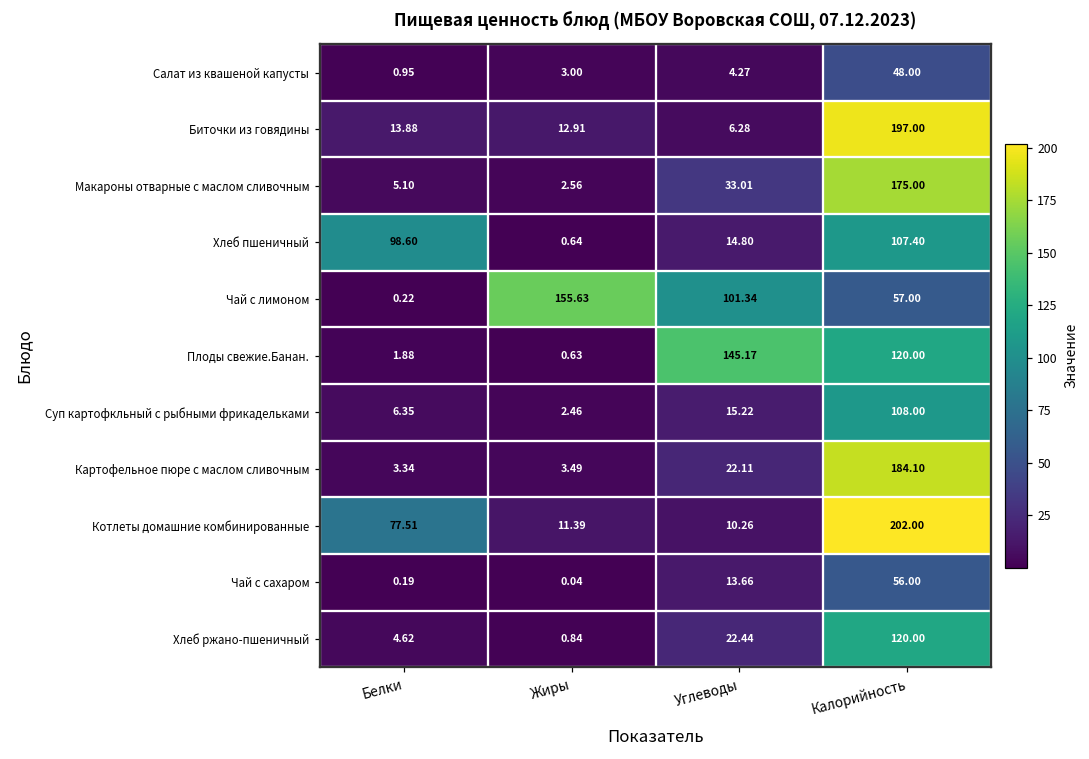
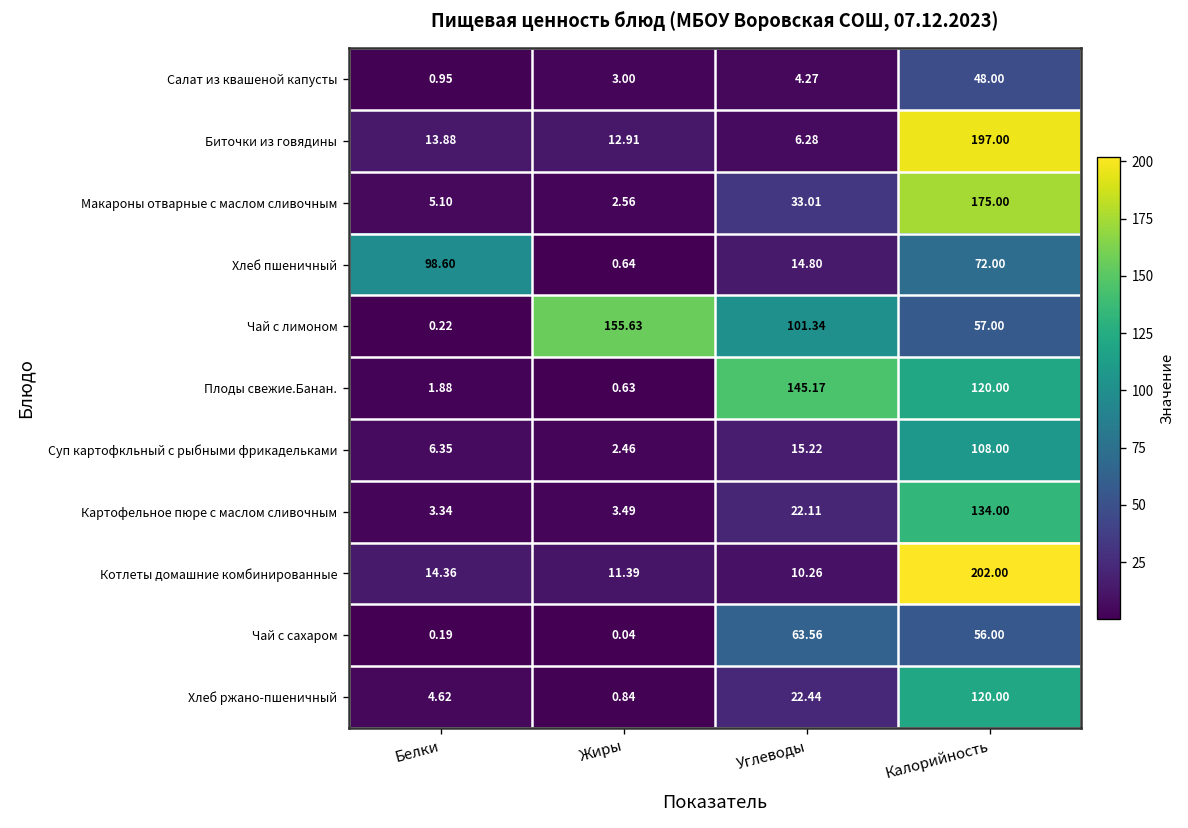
  {
    "Салат из квашеной капусты": {
      "Белки": 0.95,
      "Жиры": 3.00,
      "Углеводы": 4.27,
      "Калорийность": 48.00
    },
    "Биточки из говядины": {
      "Белки": 13.88,
      "Жиры": 12.91,
      "Углеводы": 6.28,
      "Калорийность": 197.00
    },
    "Макароны отварные с маслом сливочным": {
      "Белки": 5.10,
      "Жиры": 2.56,
      "Углеводы": 33.01,
      "Калорийность": 175.00
    },
    "Хлеб пшеничный": {
      "Белки": 98.60,
      "Жиры": 0.64,
      "Углеводы": 14.80,
-     "Калорийность": 107.40
+     "Калорийность": 72.00
    },
    "Чай с лимоном": {
      "Белки": 0.22,
      "Жиры": 155.63,
      "Углеводы": 101.34,
      "Калорийность": 57.00
    },
    "Плоды свежие.Банан.": {
      "Белки": 1.88,
      "Жиры": 0.63,
      "Углеводы": 145.17,
      "Калорийность": 120.00
    },
    "Суп картофкльный с рыбными фрикадельками": {
      "Белки": 6.35,
      "Жиры": 2.46,
      "Углеводы": 15.22,
      "Калорийность": 108.00
    },
    "Картофельное пюре с маслом сливочным": {
      "Белки": 3.34,
      "Жиры": 3.49,
      "Углеводы": 22.11,
-     "Калорийность": 184.10
+     "Калорийность": 134.00
    },
    "Котлеты домашние комбинированные": {
-     "Белки": 77.51,
+     "Белки": 14.36,
      "Жиры": 11.39,
      "Углеводы": 10.26,
      "Калорийность": 202.00
    },
    "Чай с сахаром": {
      "Белки": 0.19,
      "Жиры": 0.04,
-     "Углеводы": 13.66,
+     "Углеводы": 63.56,
      "Калорийность": 56.00
    },
    "Хлеб ржано-пшеничный": {
      "Белки": 4.62,
      "Жиры": 0.84,
      "Углеводы": 22.44,
      "Калорийность": 120.00
    }
  }
